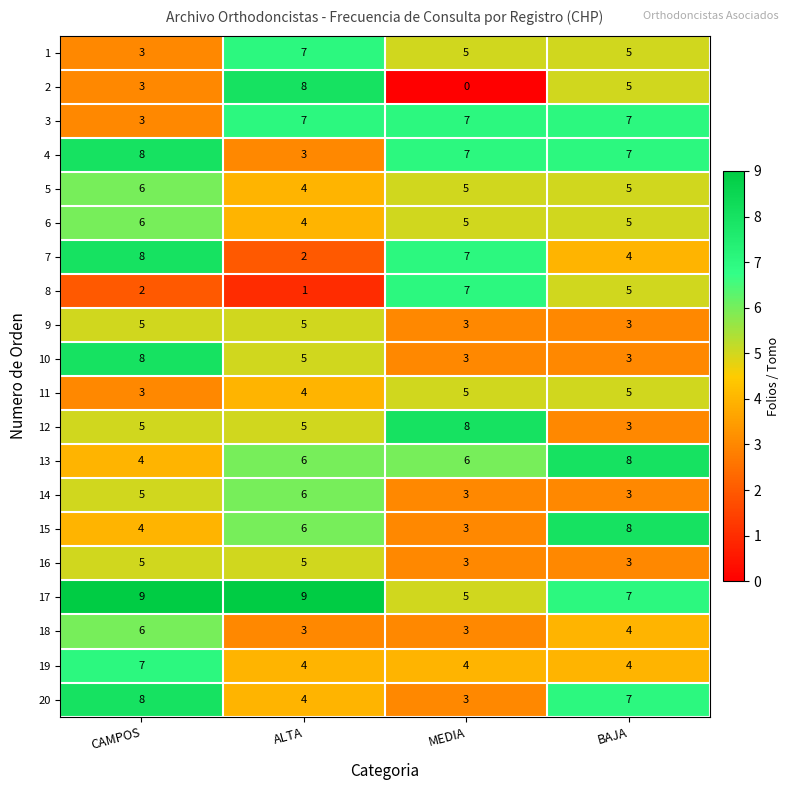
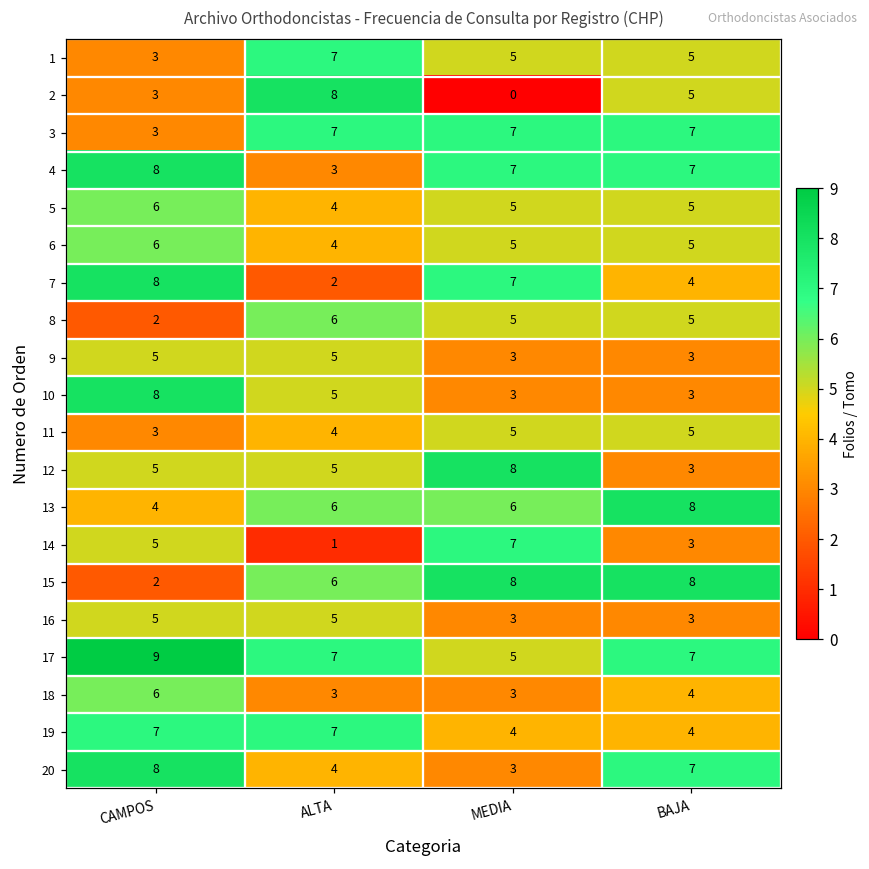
  {
    "1": {
      "CAMPOS": 3,
      "ALTA": 7,
      "MEDIA": 5,
      "BAJA": 5
    },
    "2": {
      "CAMPOS": 3,
      "ALTA": 8,
      "MEDIA": 0,
      "BAJA": 5
    },
    "3": {
      "CAMPOS": 3,
      "ALTA": 7,
      "MEDIA": 7,
      "BAJA": 7
    },
    "4": {
      "CAMPOS": 8,
      "ALTA": 3,
      "MEDIA": 7,
      "BAJA": 7
    },
    "5": {
      "CAMPOS": 6,
      "ALTA": 4,
      "MEDIA": 5,
      "BAJA": 5
    },
    "6": {
      "CAMPOS": 6,
      "ALTA": 4,
      "MEDIA": 5,
      "BAJA": 5
    },
    "7": {
      "CAMPOS": 8,
      "ALTA": 2,
      "MEDIA": 7,
      "BAJA": 4
    },
    "8": {
      "CAMPOS": 2,
-     "ALTA": 1,
-     "MEDIA": 7,
+     "ALTA": 6,
+     "MEDIA": 5,
      "BAJA": 5
    },
    "9": {
      "CAMPOS": 5,
      "ALTA": 5,
      "MEDIA": 3,
      "BAJA": 3
    },
    "10": {
      "CAMPOS": 8,
      "ALTA": 5,
      "MEDIA": 3,
      "BAJA": 3
    },
    "11": {
      "CAMPOS": 3,
      "ALTA": 4,
      "MEDIA": 5,
      "BAJA": 5
    },
    "12": {
      "CAMPOS": 5,
      "ALTA": 5,
      "MEDIA": 8,
      "BAJA": 3
    },
    "13": {
      "CAMPOS": 4,
      "ALTA": 6,
      "MEDIA": 6,
      "BAJA": 8
    },
    "14": {
      "CAMPOS": 5,
-     "ALTA": 6,
-     "MEDIA": 3,
+     "ALTA": 1,
+     "MEDIA": 7,
      "BAJA": 3
    },
    "15": {
-     "CAMPOS": 4,
+     "CAMPOS": 2,
      "ALTA": 6,
-     "MEDIA": 3,
+     "MEDIA": 8,
      "BAJA": 8
    },
    "16": {
      "CAMPOS": 5,
      "ALTA": 5,
      "MEDIA": 3,
      "BAJA": 3
    },
    "17": {
      "CAMPOS": 9,
-     "ALTA": 9,
+     "ALTA": 7,
      "MEDIA": 5,
      "BAJA": 7
    },
    "18": {
      "CAMPOS": 6,
      "ALTA": 3,
      "MEDIA": 3,
      "BAJA": 4
    },
    "19": {
      "CAMPOS": 7,
-     "ALTA": 4,
+     "ALTA": 7,
      "MEDIA": 4,
      "BAJA": 4
    },
    "20": {
      "CAMPOS": 8,
      "ALTA": 4,
      "MEDIA": 3,
      "BAJA": 7
    }
  }
